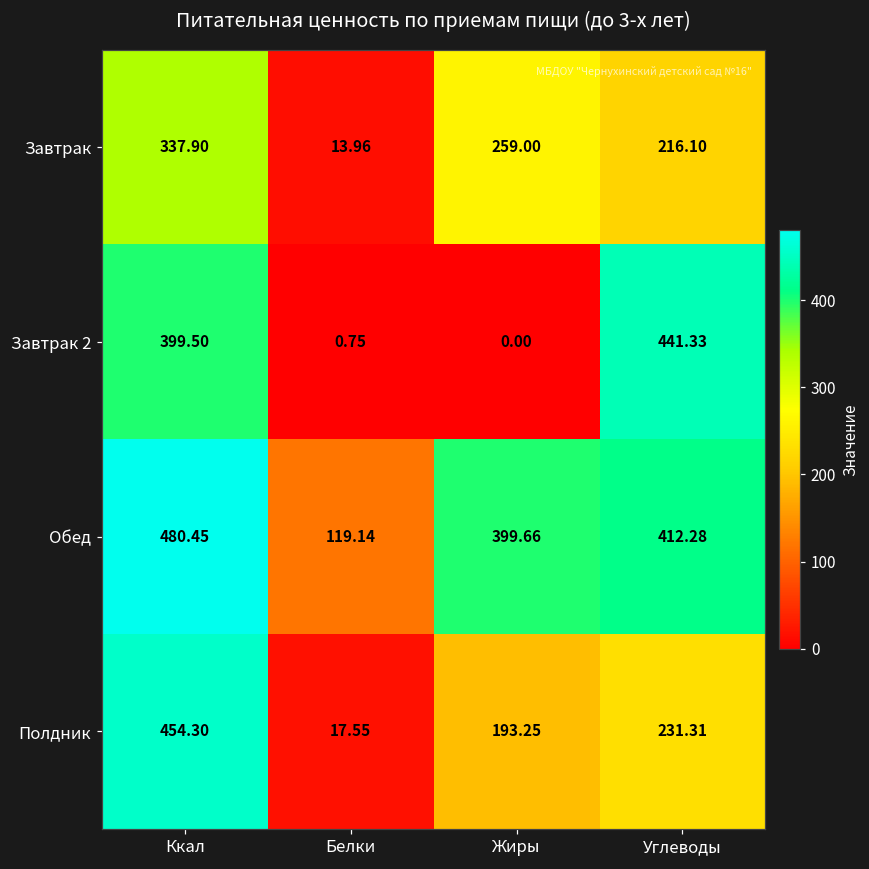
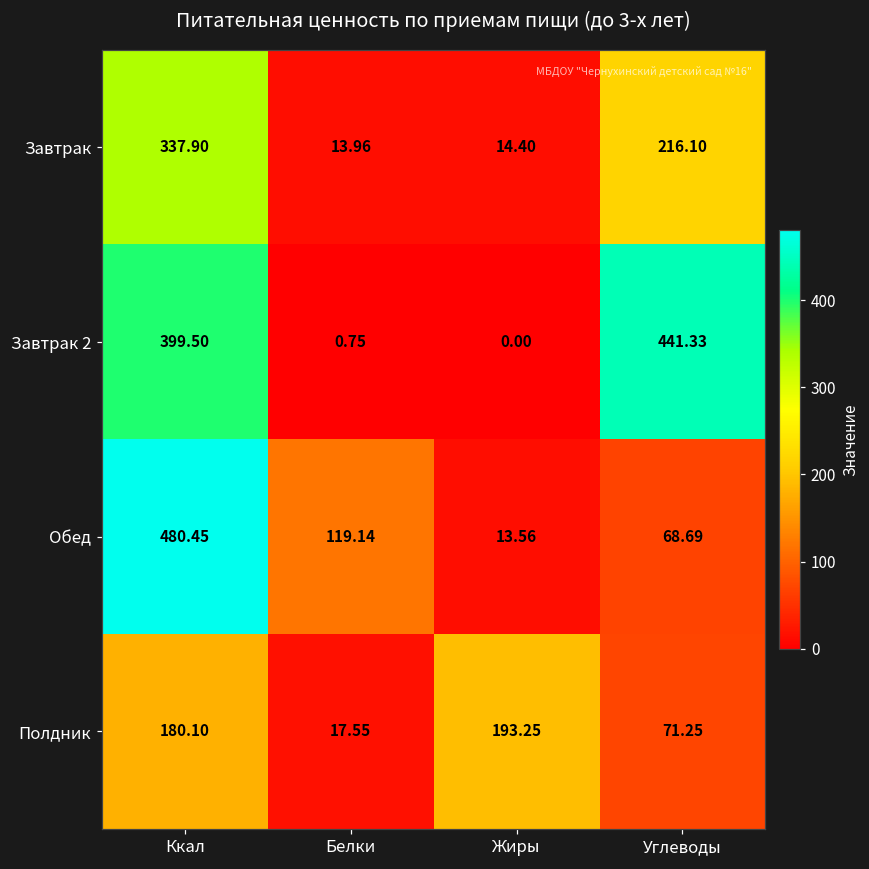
  {
    "Завтрак": {
      "Ккал": 337.90,
      "Белки": 13.96,
-     "Жиры": 259.00
+     "Жиры": 14.40
    },
    "Завтрак 2": {
      "Ккал": 399.50,
      "Белки": 0.75,
      "Жиры": 0.00,
      "Углеводы": 441.33
    },
    "Обед": {
      "Ккал": 480.45,
      "Белки": 119.14,
-     "Жиры": 399.66,
-     "Углеводы": 412.28
+     "Жиры": 13.56,
+     "Углеводы": 68.69
    },
    "Полдник": {
-     "Ккал": 454.30,
+     "Ккал": 180.10,
      "Белки": 17.55,
      "Жиры": 193.25,
-     "Углеводы": 231.31
+     "Углеводы": 71.25
    }
  }
